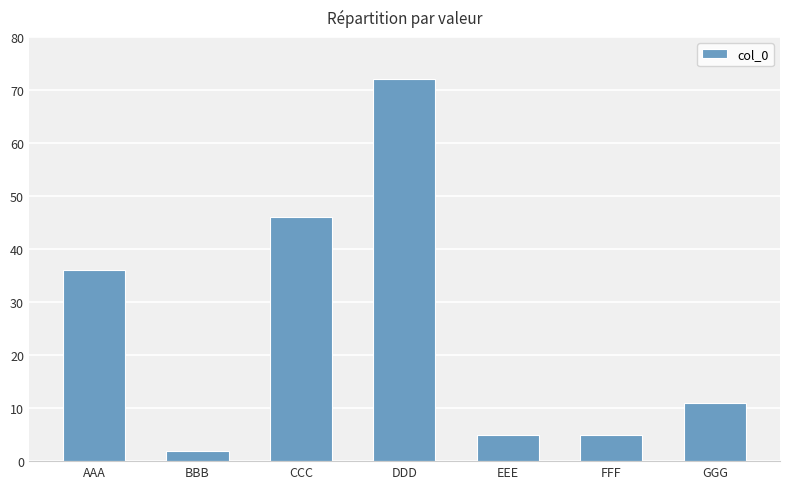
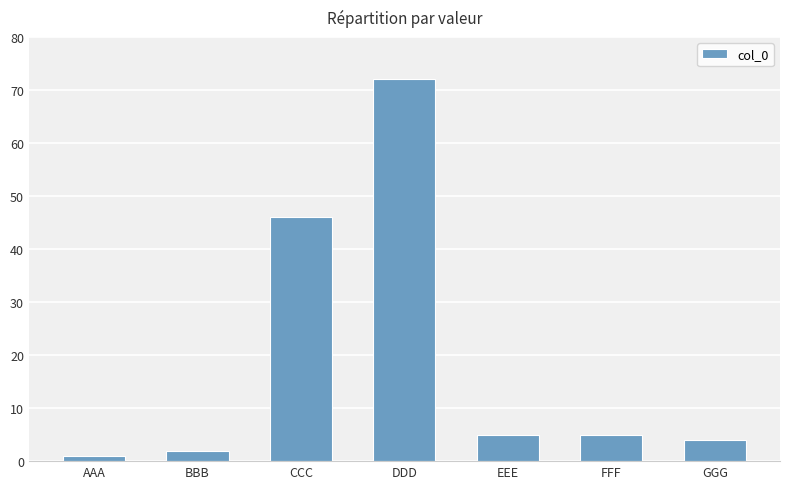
  {
-   "AAA": 36,
+   "AAA": 1,
    "BBB": 2,
    "CCC": 46,
    "DDD": 72,
    "EEE": 5,
    "FFF": 5,
-   "GGG": 11
+   "GGG": 4
  }
